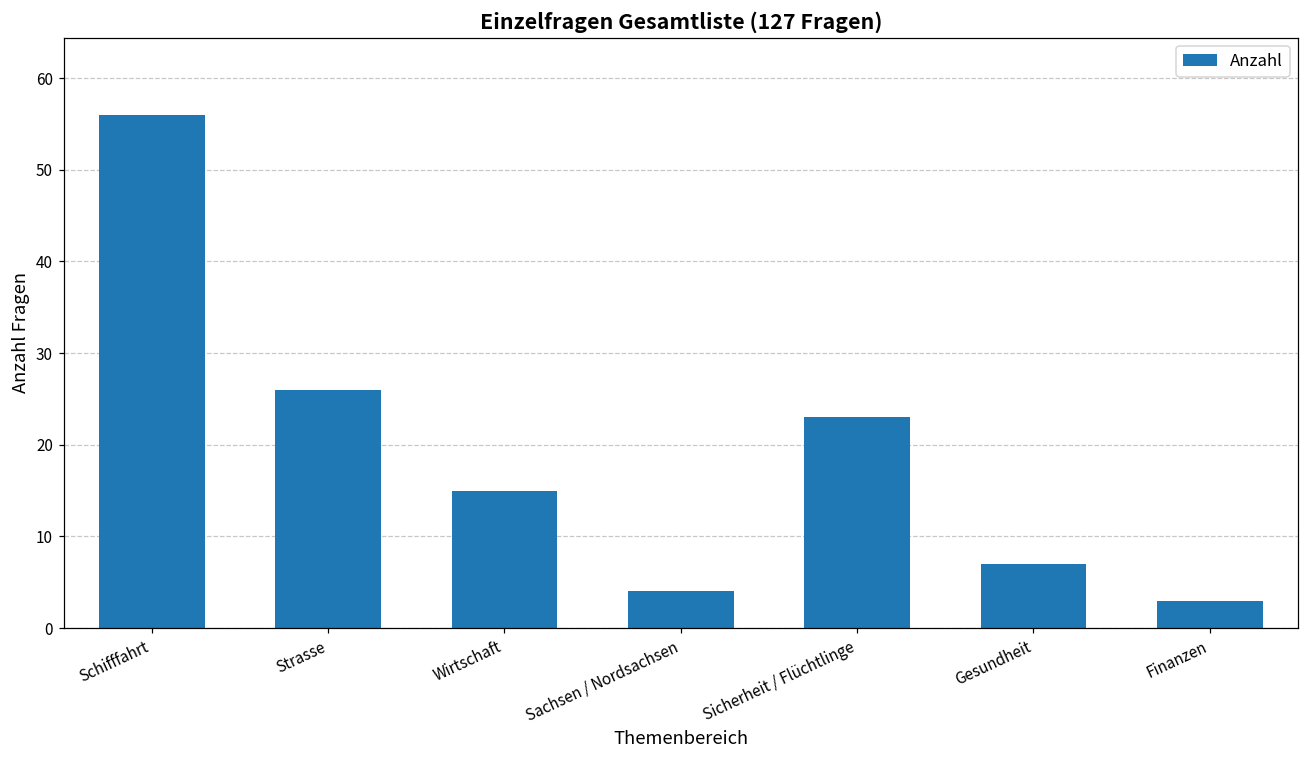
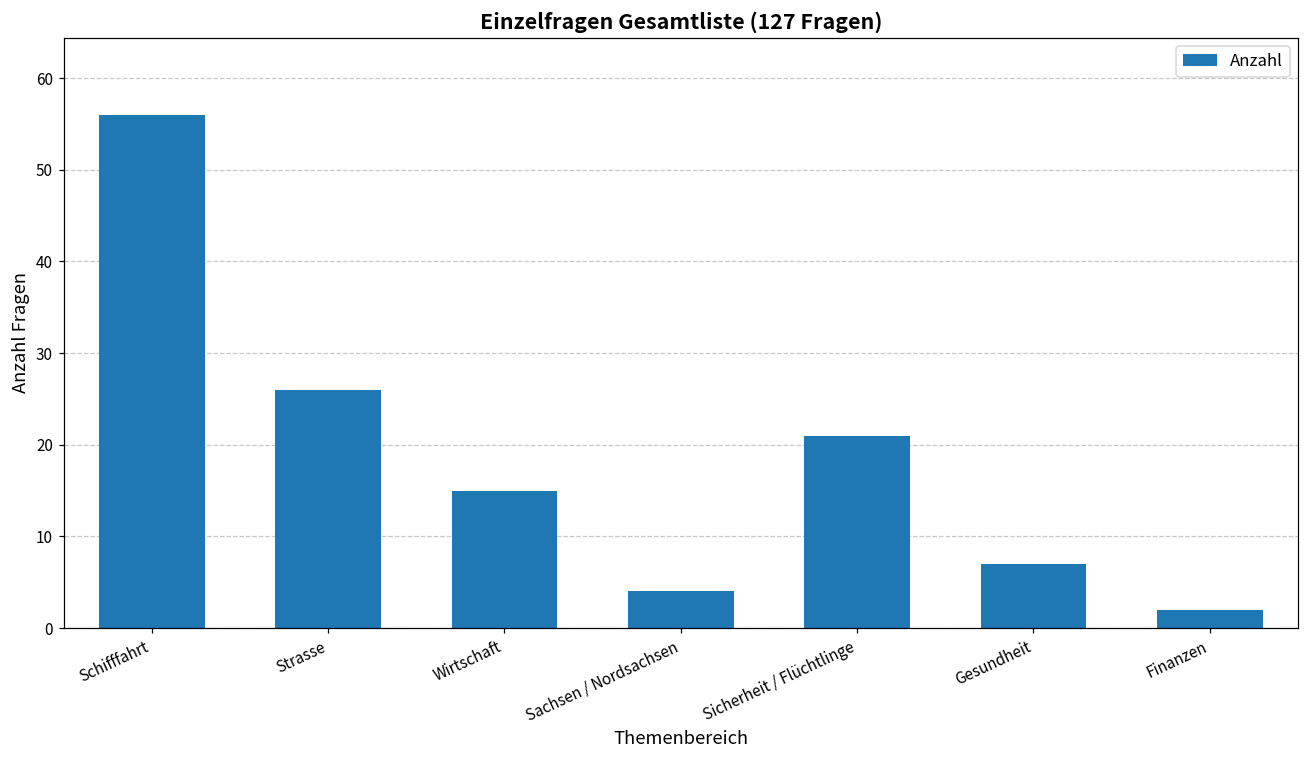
  {
    "Schifffahrt": 56,
    "Strasse": 26,
    "Wirtschaft": 15,
    "Sachsen / Nordsachsen": 4,
-   "Sicherheit / Flüchtlinge": 23,
+   "Sicherheit / Flüchtlinge": 21,
    "Gesundheit": 7,
-   "Finanzen": 3
+   "Finanzen": 2
  }
